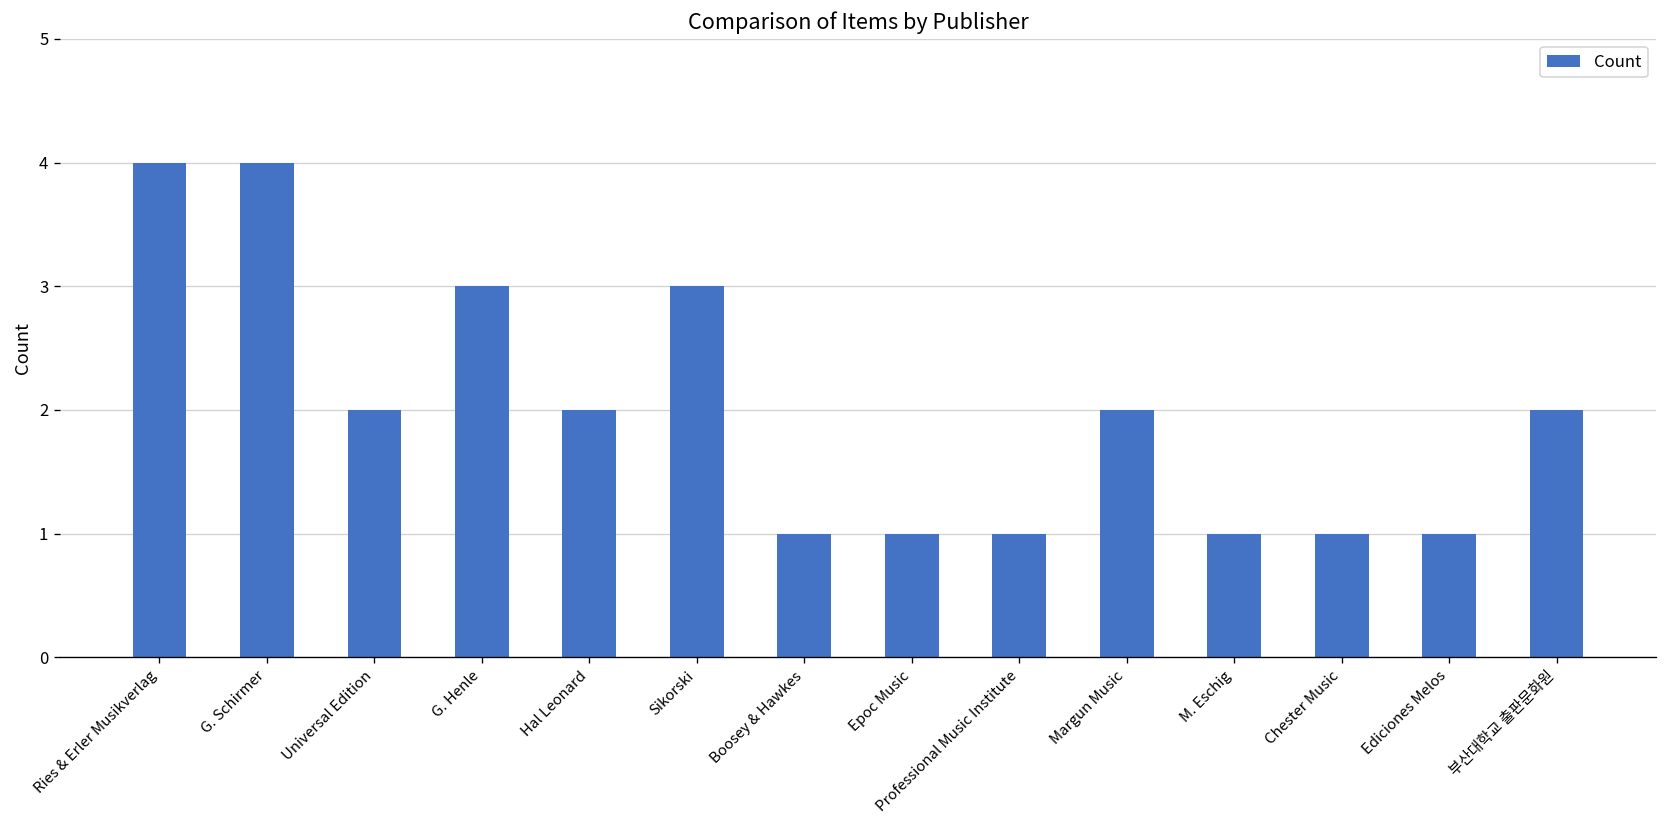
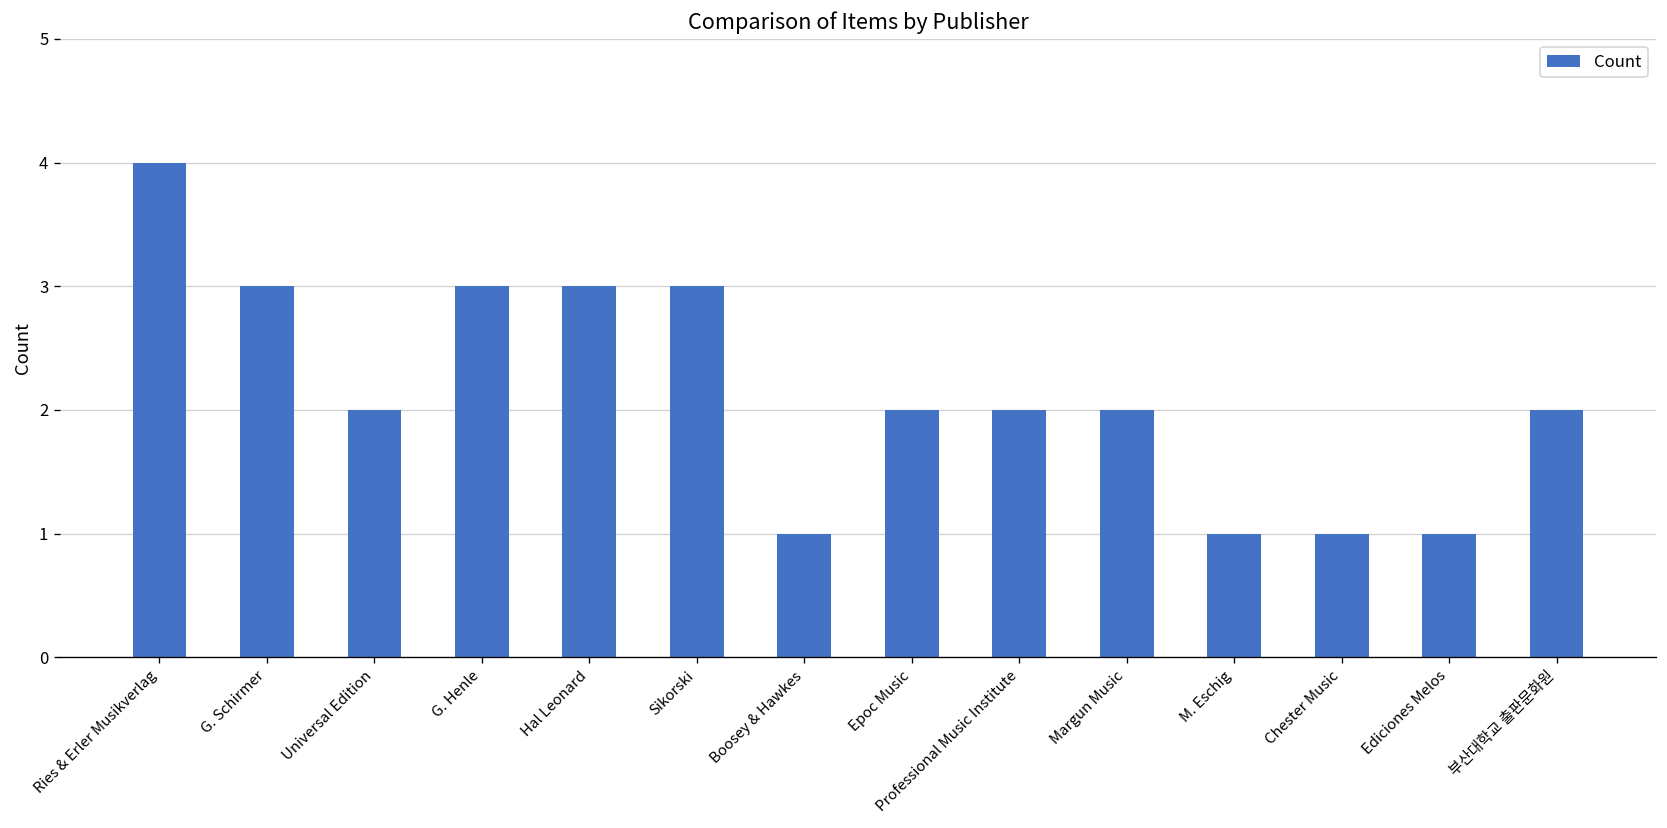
  {
    "Ries & Erler Musikverlag": 4,
-   "G. Schirmer": 4,
+   "G. Schirmer": 3,
    "Universal Edition": 2,
    "G. Henle": 3,
-   "Hal Leonard": 2,
+   "Hal Leonard": 3,
    "Sikorski": 3,
    "Boosey & Hawkes": 1,
-   "Epoc Music": 1,
-   "Professional Music Institute": 1,
+   "Epoc Music": 2,
+   "Professional Music Institute": 2,
    "Margun Music": 2,
    "M. Eschig": 1,
    "Chester Music": 1,
    "Ediciones Melos": 1,
    "부산대학교 출판문화원": 2
  }
